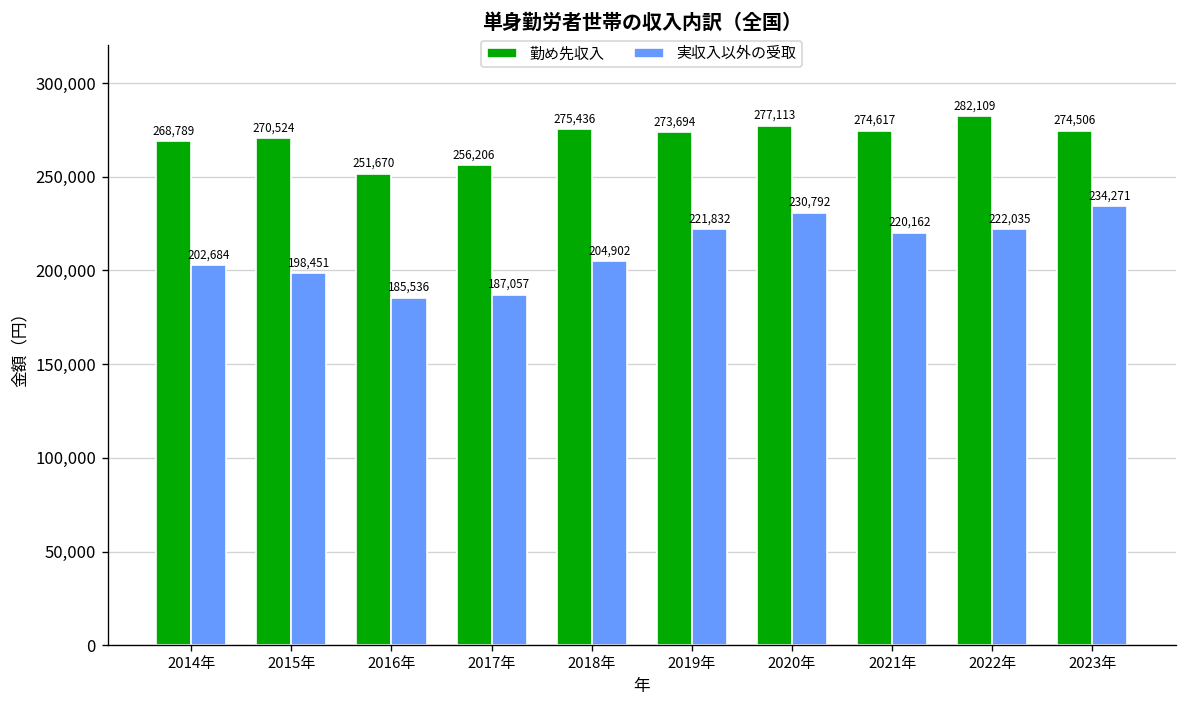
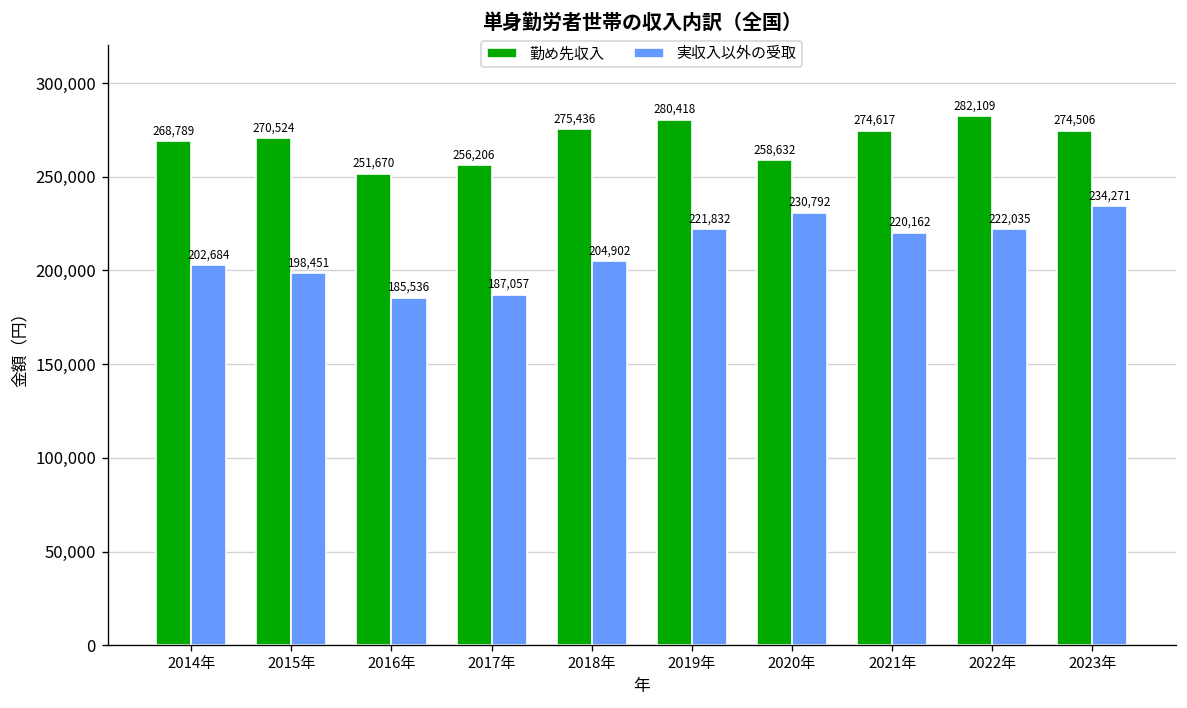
  {
    "勤め先収入": {
      "2014年": "268,789",
      "2015年": "270,524",
      "2016年": "251,670",
      "2017年": "256,206",
      "2018年": "275,436",
-     "2019年": "273,694",
-     "2020年": "277,113",
+     "2019年": "280,418",
+     "2020年": "258,632",
      "2021年": "274,617",
      "2022年": "282,109",
      "2023年": "274,506"
    },
    "実収入以外の受取": {
      "2014年": "202,684",
      "2015年": "198,451",
      "2016年": "185,536",
      "2017年": "187,057",
      "2018年": "204,902",
      "2019年": "221,832",
      "2020年": "230,792",
      "2021年": "220,162",
      "2022年": "222,035",
      "2023年": "234,271"
    }
  }
